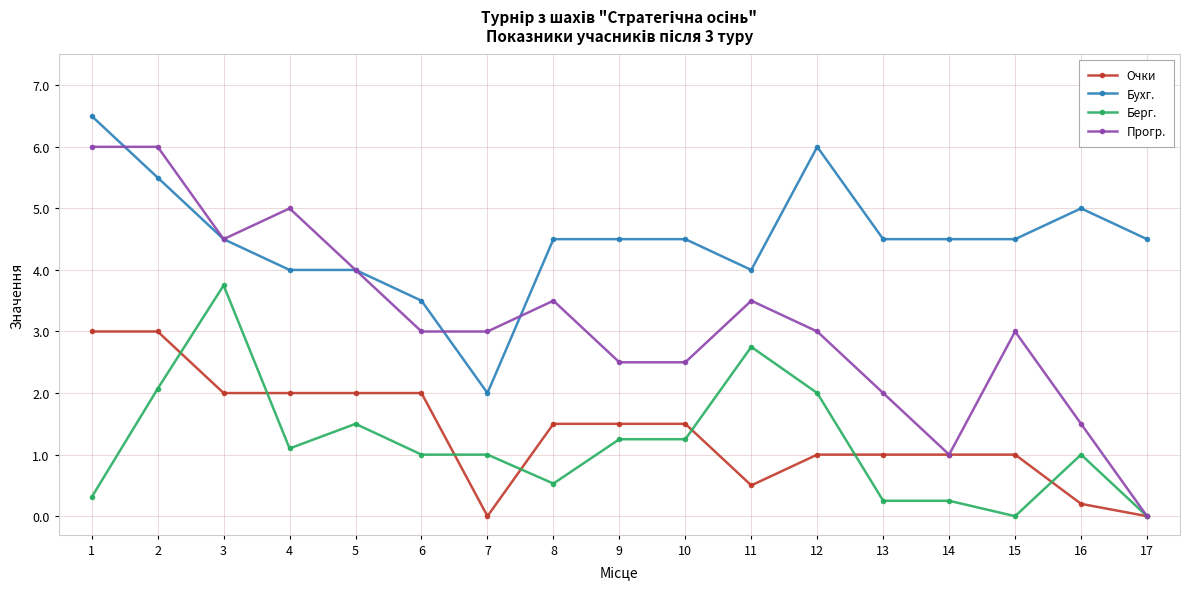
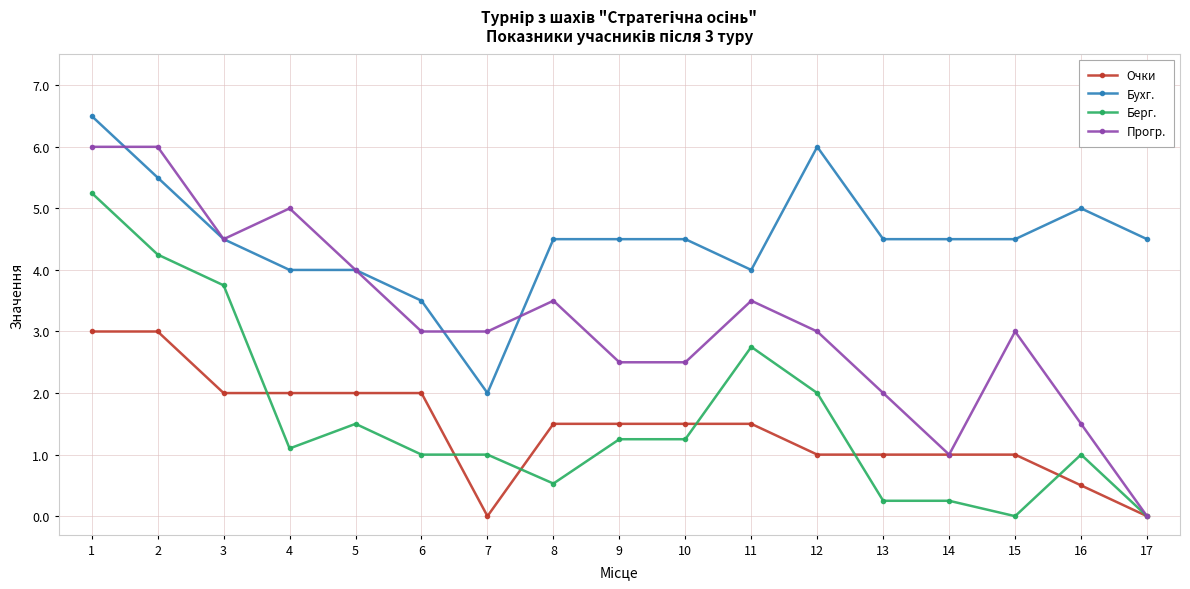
  {
    "Очки": {
      "1": 3.0,
      "2": 3.0,
      "3": 2.0,
      "4": 2.0,
      "5": 2.0,
      "6": 2.0,
      "7": 0.0,
      "8": 1.5,
      "9": 1.5,
      "10": 1.5,
-     "11": 0.5,
+     "11": 1.5,
      "12": 1.0,
      "13": 1.0,
      "15": 1.0,
-     "16": 0.2
+     "16": 0.5
    },
    "Бухг.": {
      "1": 6.5,
      "2": 5.5,
      "4": 4.0,
      "6": 3.5,
      "7": 2.0,
      "8": 4.5,
      "9": 4.5,
      "10": 4.5,
      "11": 4.0,
      "12": 6.0,
      "13": 4.5,
      "14": 4.5,
      "15": 4.5,
      "16": 5.0,
      "17": 4.5
    },
    "Берг.": {
-     "1": 0.3,
-     "2": 2.1,
+     "1": 5.3,
+     "2": 4.3,
      "3": 3.8,
      "4": 1.1,
      "5": 1.5,
      "6": 1.0,
      "7": 1.0,
      "8": 0.5,
      "9": 1.3,
      "10": 1.3,
      "11": 2.8,
      "12": 2.0,
      "13": 0.3,
      "14": 0.3,
      "15": 0.0,
      "16": 1.0
    },
    "Прогр.": {
      "1": 6.0,
      "2": 6.0,
      "4": 5.0,
      "6": 3.0,
      "7": 3.0,
      "8": 3.5,
      "9": 2.5,
      "10": 2.5,
      "11": 3.5,
      "12": 3.0,
      "13": 2.0,
      "15": 3.0,
      "16": 1.5
    }
  }
